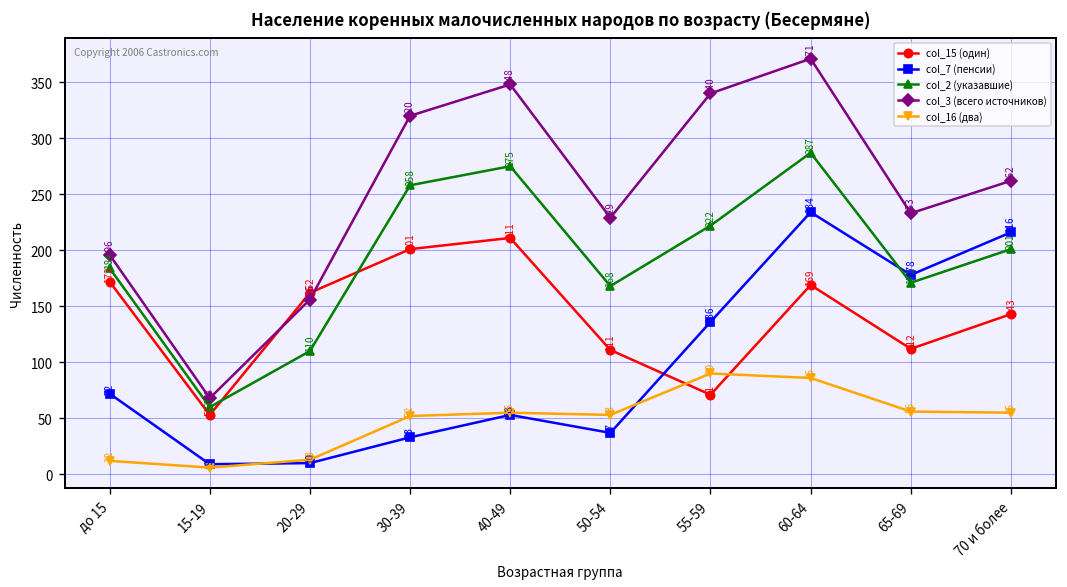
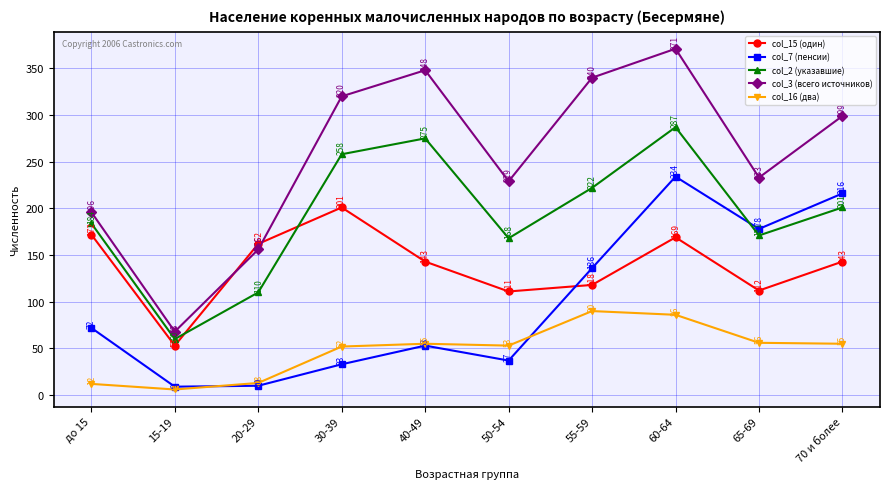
  {
    "col_15 (один)": {
      "30-39": 201,
-     "40-49": 211,
+     "40-49": 143,
      "50-54": 111,
-     "55-59": 71,
+     "55-59": 118,
      "60-64": 169,
      "65-69": 112,
      "70 и более": 143
    },
    "col_7 (пенсии)": {
      "до 15": 72,
      "30-39": 33,
      "50-54": 37,
      "55-59": 136,
      "60-64": 234,
      "70 и более": 216
    },
    "col_2 (указавшие)": {
      "20-29": 110,
      "30-39": 258,
      "40-49": 275,
      "50-54": 168,
      "55-59": 222,
      "60-64": 287
    },
    "col_3 (всего источников)": {
-     "70 и более": 260
+     "70 и более": 300
    },
    "col_16 (два)": {
      "до 15": 12,
      "30-39": 52,
      "50-54": 53,
      "55-59": 90,
      "60-64": 86,
      "65-69": 56,
      "70 и более": 55
    }
  }
